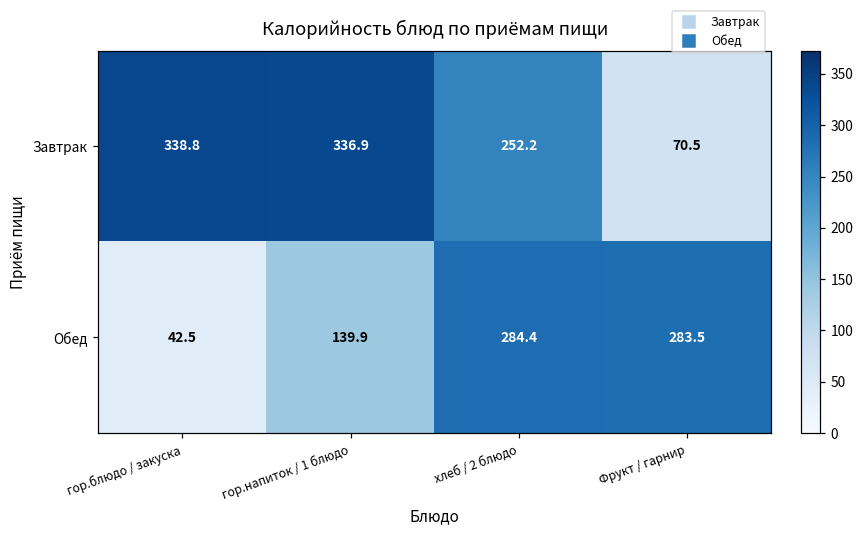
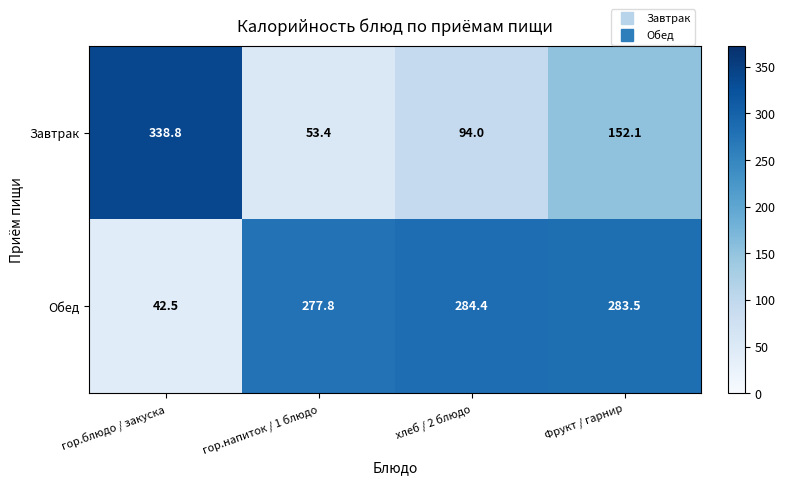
  {
    "Завтрак": {
      "гор.блюдо / закуска": 338.8,
-     "гор.напиток / 1 блюдо": 336.9,
-     "хлеб / 2 блюдо": 252.2,
-     "Фрукт / гарнир": 70.5
+     "гор.напиток / 1 блюдо": 53.4,
+     "хлеб / 2 блюдо": 94.0,
+     "Фрукт / гарнир": 152.1
    },
    "Обед": {
      "гор.блюдо / закуска": 42.5,
-     "гор.напиток / 1 блюдо": 139.9,
+     "гор.напиток / 1 блюдо": 277.8,
      "хлеб / 2 блюдо": 284.4,
      "Фрукт / гарнир": 283.5
    }
  }
